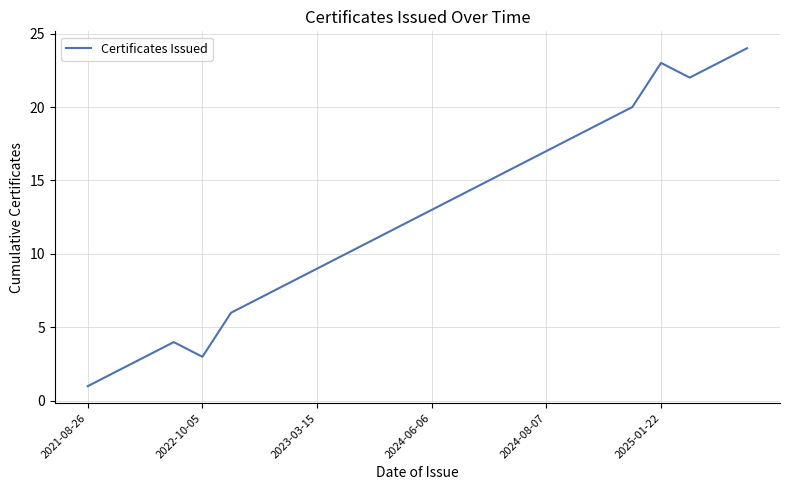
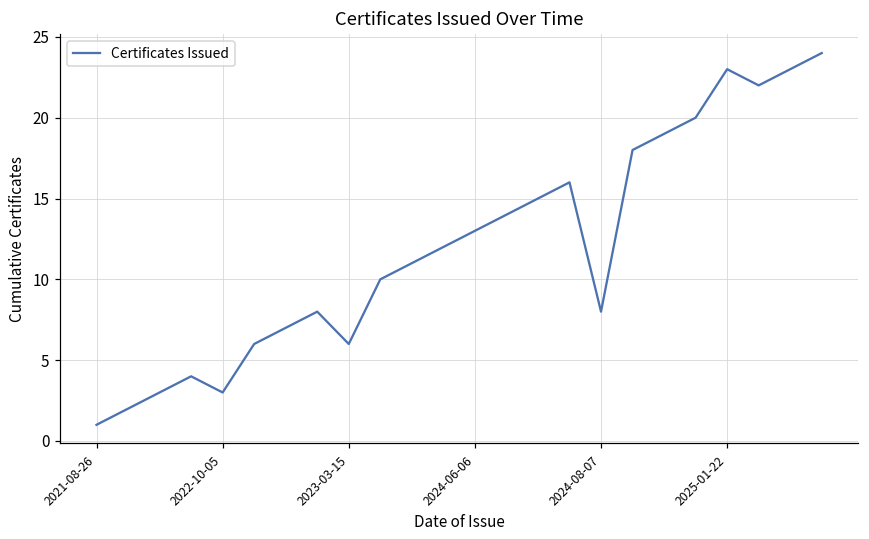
  {
    "2021-08-26": 1,
    "2022-10-05": 3,
-   "2023-03-15": 9,
+   "2023-03-15": 6,
    "2024-06-06": 13,
-   "2024-08-07": 17,
+   "2024-08-07": 8,
    "2025-01-22": 23
  }
